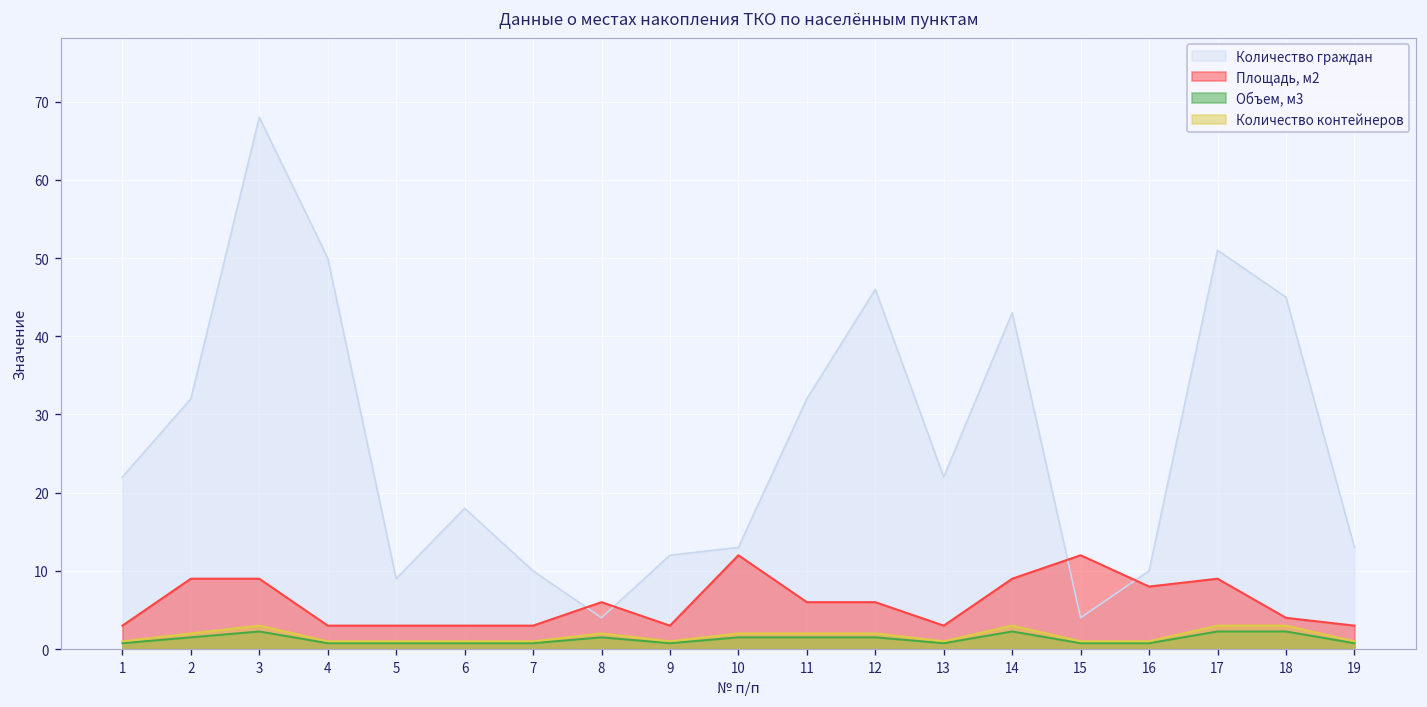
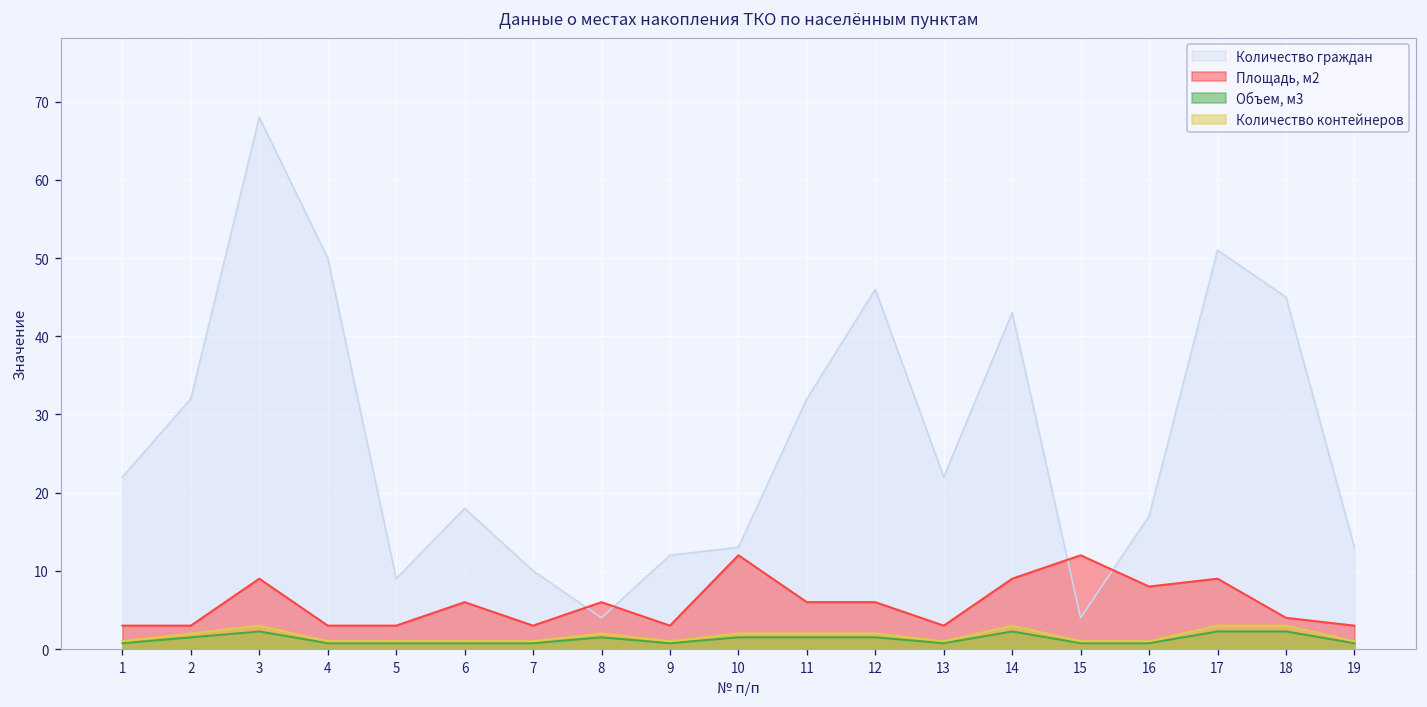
  {
    "Количество граждан": {
      "1": 22,
      "2": 32,
      "3": 68,
      "4": 50,
      "5": 9,
      "6": 18,
      "7": 10,
      "8": 4,
      "9": 12,
      "10": 13,
      "11": 32,
      "12": 46,
      "13": 22,
      "14": 43,
      "15": 4,
-     "16": 10,
+     "16": 17,
      "17": 51,
      "18": 45,
      "19": 13
    },
    "Площадь, м2": {
      "1": 3,
-     "2": 9,
+     "2": 3,
      "3": 9,
      "4": 3,
      "5": 3,
-     "6": 3,
+     "6": 6,
      "7": 3,
      "8": 6,
      "9": 3,
      "10": 12,
      "11": 6,
      "12": 6,
      "13": 3,
      "14": 9,
      "15": 12,
      "16": 8,
      "17": 9,
      "18": 4,
      "19": 3
    },
    "Объем, м3": {
      "2": 2,
      "3": 2,
      "8": 2,
      "10": 2,
      "11": 2,
      "12": 2,
      "14": 2,
      "17": 2,
      "18": 2
    },
    "Количество контейнеров": {
      "2": 2,
      "3": 3,
      "8": 2,
      "10": 2,
      "11": 2,
      "12": 2,
      "14": 3,
      "17": 3,
      "18": 3
    }
  }
